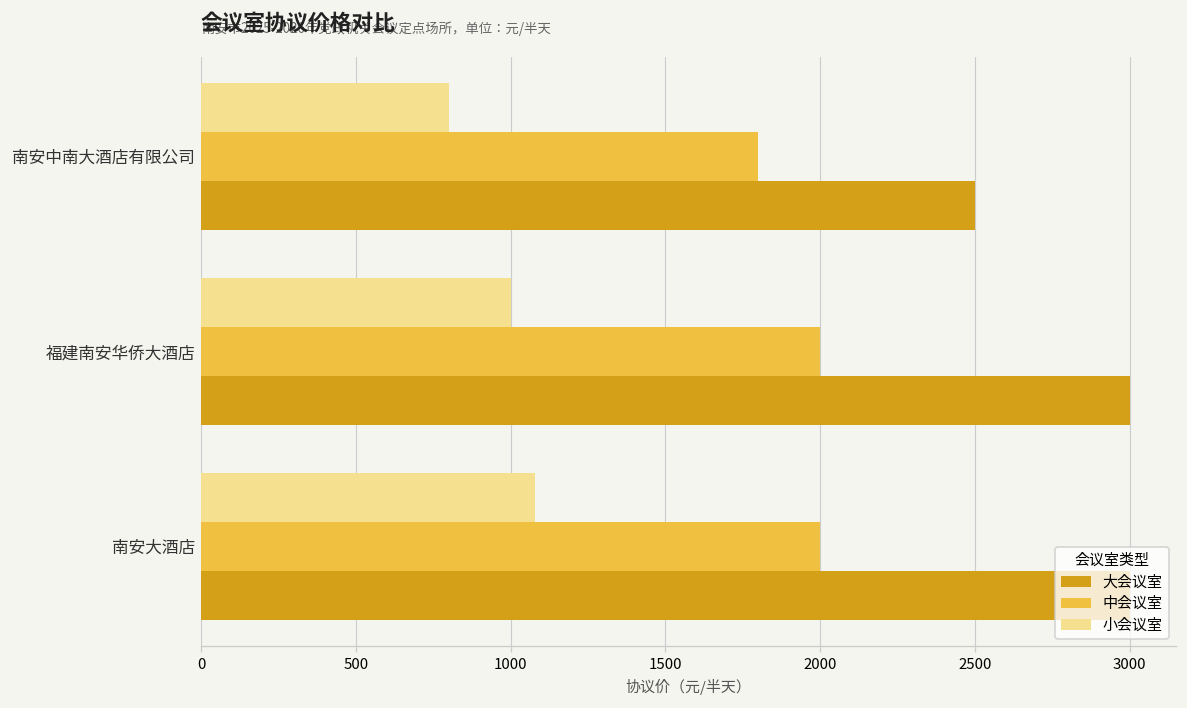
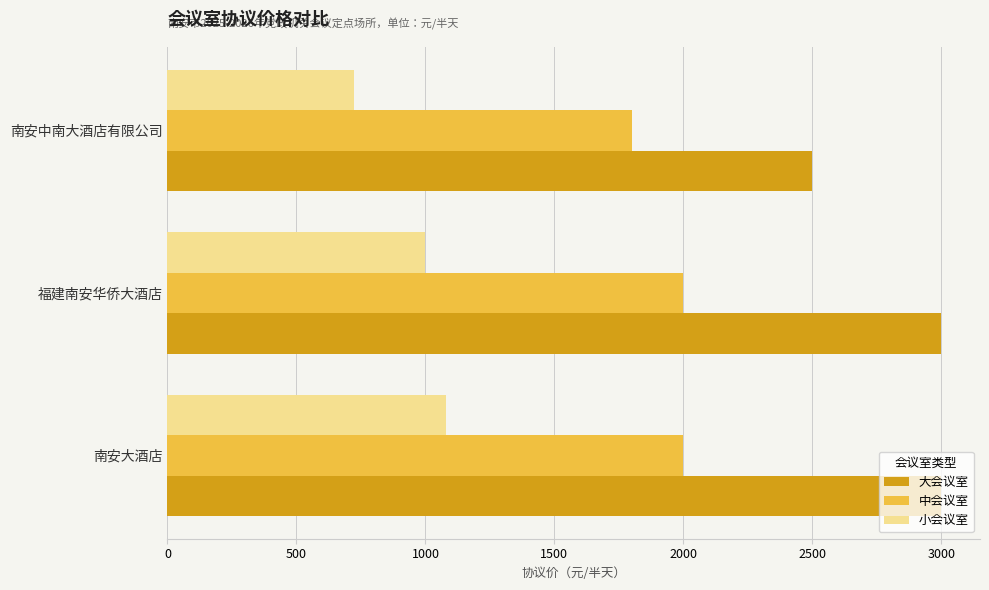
  {
    "小会议室": {
-     "南安中南大酒店有限公司": 800,
+     "南安中南大酒店有限公司": 720,
      "福建南安华侨大酒店": 1000,
      "南安大酒店": 1080
    }
  }
